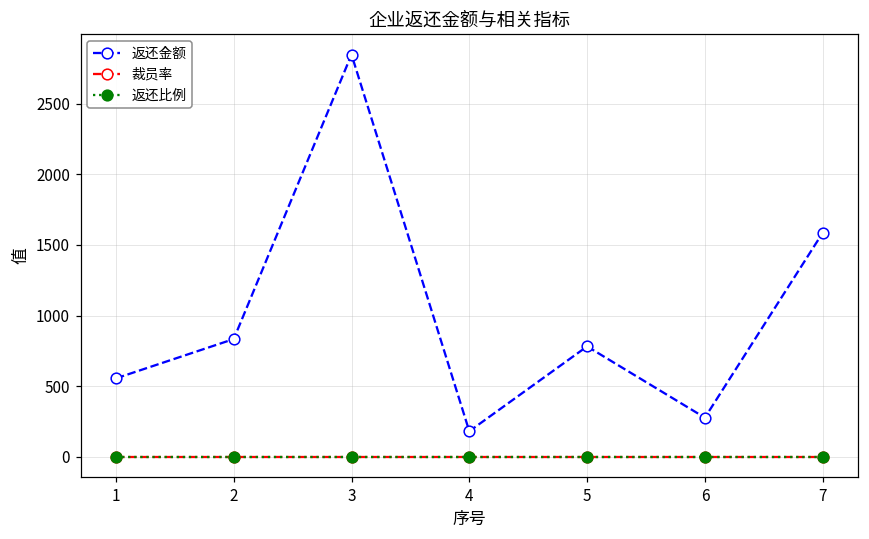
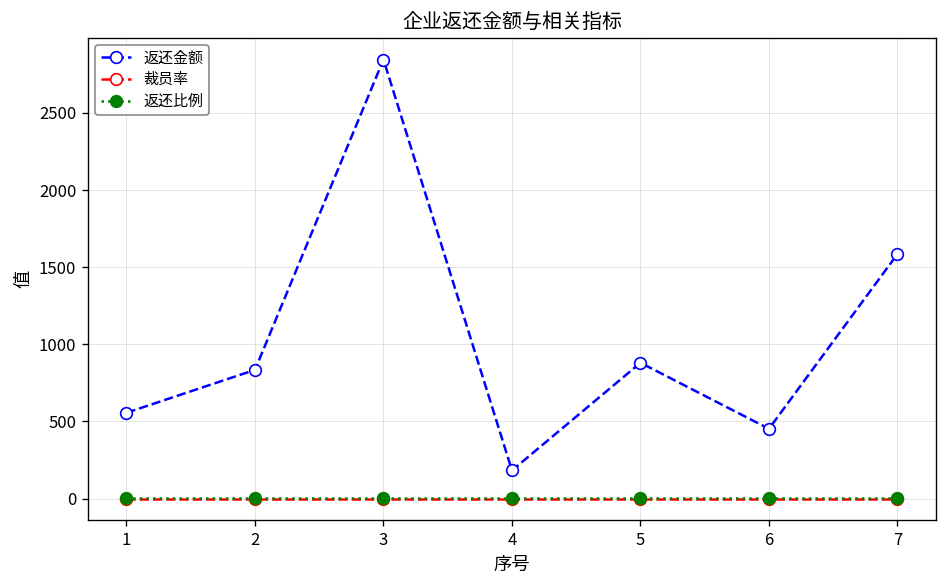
  {
    "返还金额": {
      "1": 560,
      "2": 830,
      "3": 2850,
      "4": 180,
-     "5": 780,
-     "6": 280,
+     "5": 880,
+     "6": 450,
      "7": 1590
    },
    "返还比例": {
      "1": 0,
      "2": 0,
      "3": 0,
      "4": 0,
      "5": 0,
      "6": 0,
      "7": 0
    }
  }
